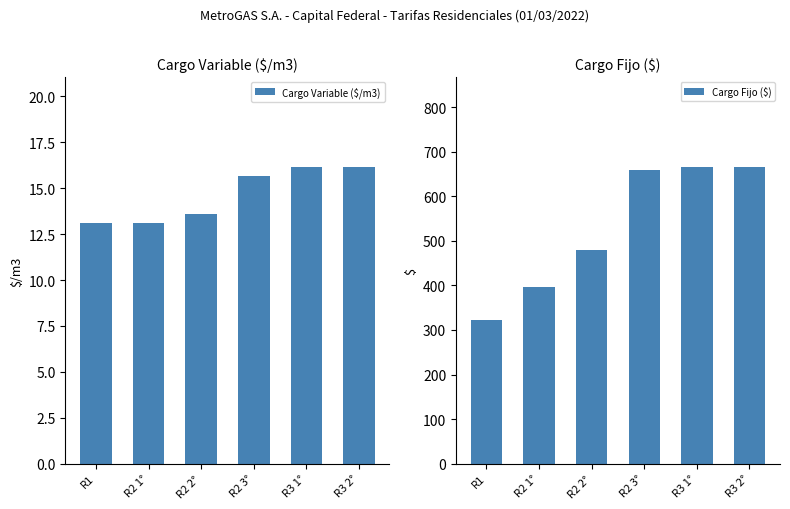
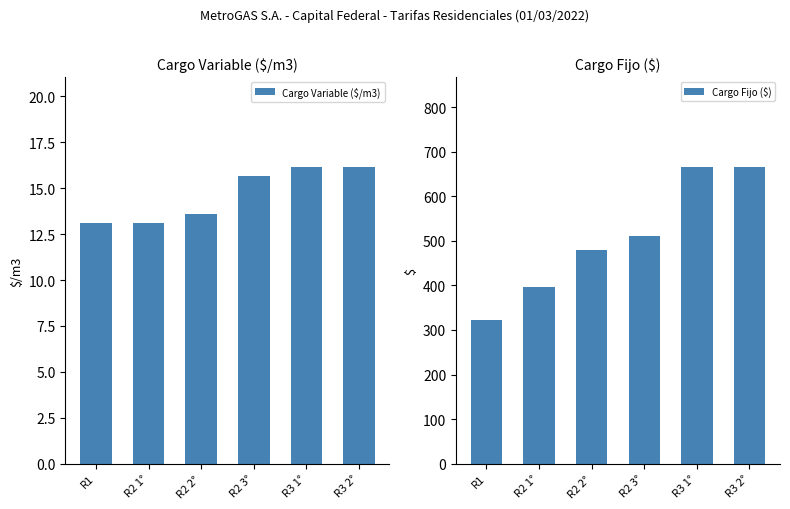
  {
    "Cargo Variable ($/m3)": {
      "R1": 13.1,
      "R2 1°": 13.1,
      "R2 2°": 13.6,
      "R2 3°": 15.7,
      "R3 1°": 16.2,
      "R3 2°": 16.2
    },
    "Cargo Fijo ($)": {
      "R1": 320,
      "R2 1°": 400,
      "R2 2°": 480,
-     "R2 3°": 660,
+     "R2 3°": 510,
      "R3 1°": 670,
      "R3 2°": 670
    }
  }
